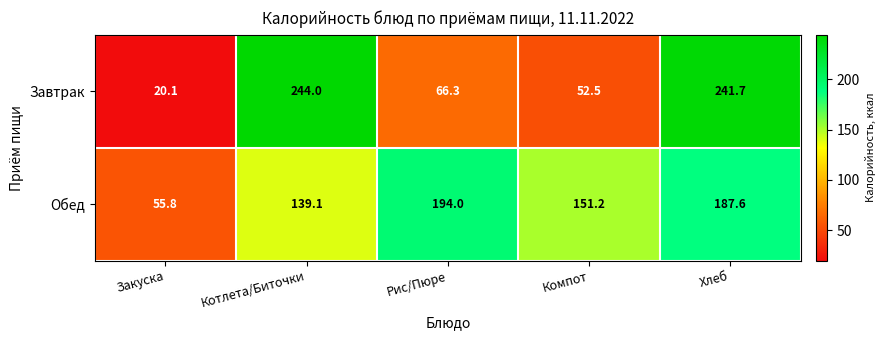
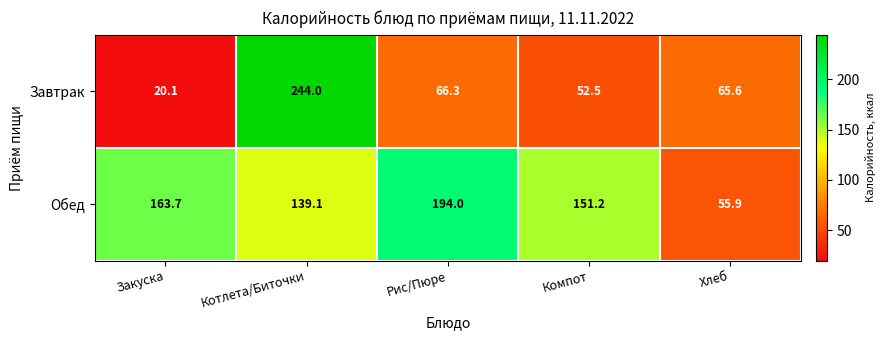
  {
    "Завтрак": {
      "Закуска": 20.1,
      "Котлета/Биточки": 244.0,
      "Рис/Пюре": 66.3,
      "Компот": 52.5,
-     "Хлеб": 241.7
+     "Хлеб": 65.6
    },
    "Обед": {
-     "Закуска": 55.8,
+     "Закуска": 163.7,
      "Котлета/Биточки": 139.1,
      "Рис/Пюре": 194.0,
      "Компот": 151.2,
-     "Хлеб": 187.6
+     "Хлеб": 55.9
    }
  }
